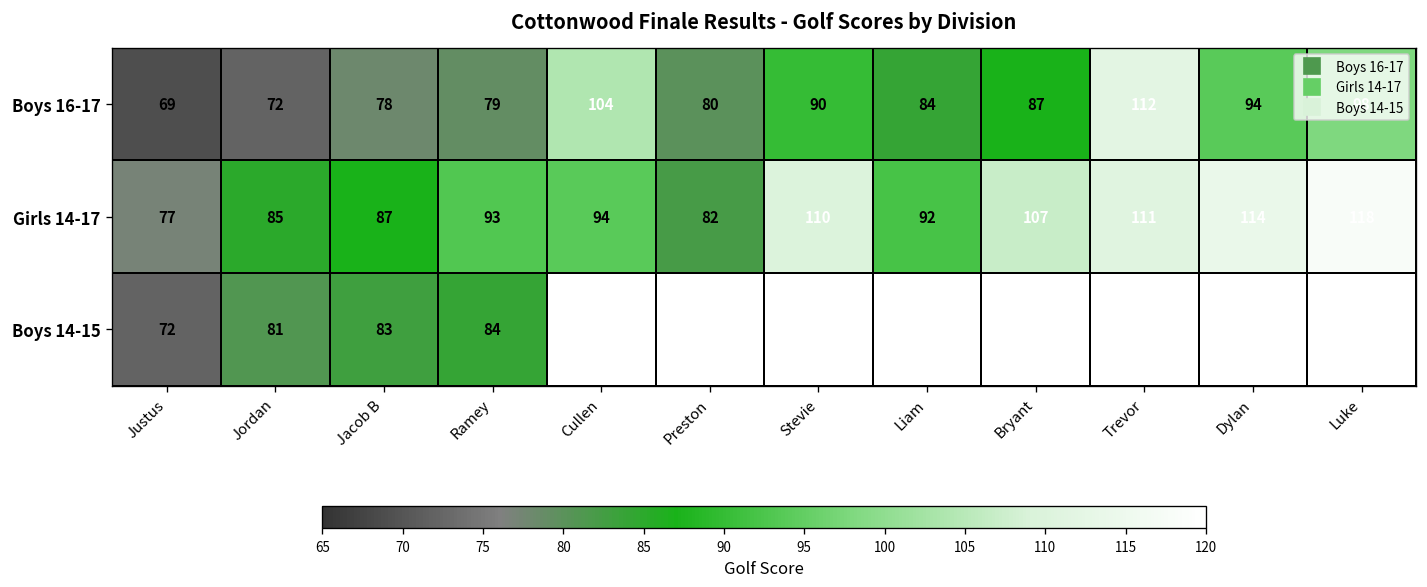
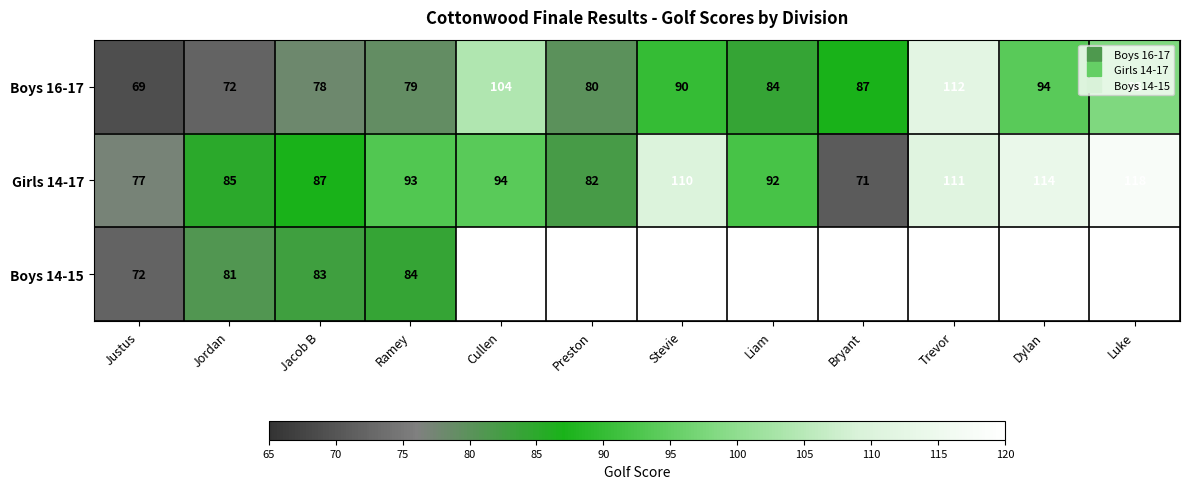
  {
    "Boys 16-17": {
      "Justus": 69,
      "Jordan": 72,
      "Jacob B": 78,
      "Ramey": 79,
      "Cullen": 104,
      "Preston": 80,
      "Stevie": 90,
      "Liam": 84,
      "Bryant": 87,
      "Dylan": 94
    },
    "Girls 14-17": {
      "Justus": 77,
      "Jordan": 85,
      "Jacob B": 87,
      "Ramey": 93,
      "Cullen": 94,
      "Preston": 82,
      "Liam": 92,
-     "Bryant": 107
+     "Bryant": 71
    },
    "Boys 14-15": {
      "Justus": 72,
      "Jordan": 81,
      "Jacob B": 83,
      "Ramey": 84
    }
  }
